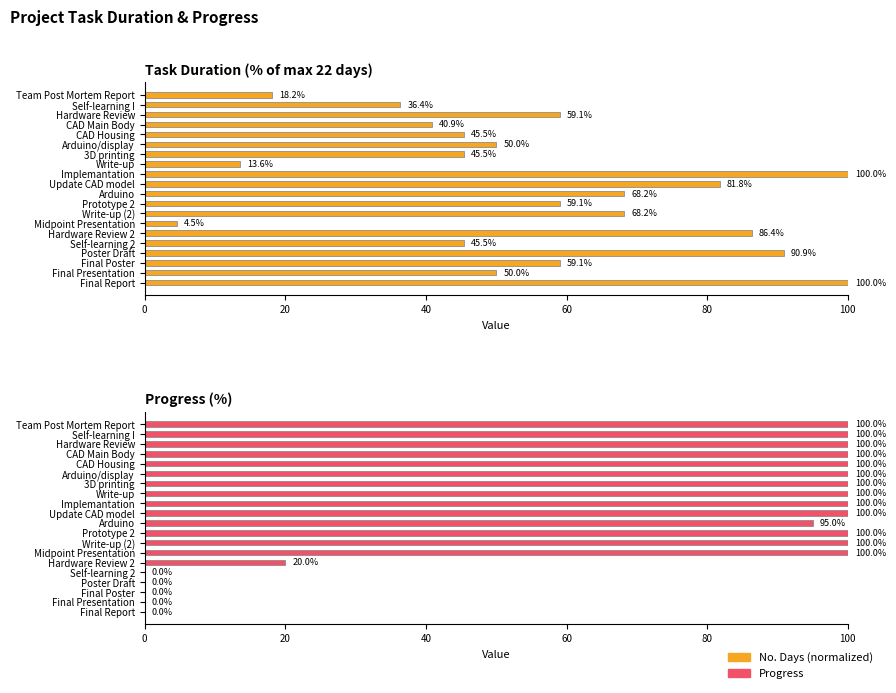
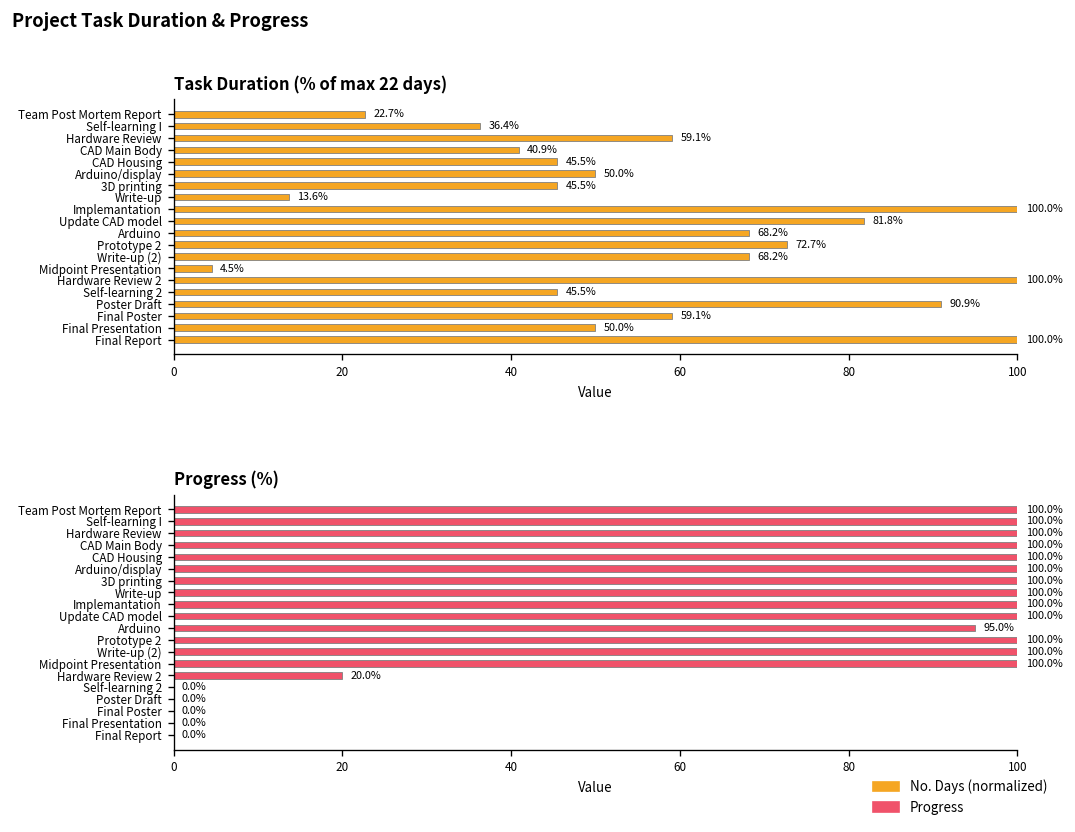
  {
    "Task Duration (% of max 22 days)": {
-     "Team Post Mortem Report": "18.2%",
+     "Team Post Mortem Report": "22.7%",
      "Self-learning I": "36.4%",
      "Hardware Review": "59.1%",
      "CAD Main Body": "40.9%",
      "CAD Housing": "45.5%",
      "Arduino/display": "50.0%",
      "3D printing": "45.5%",
      "Write-up": "13.6%",
      "Implemantation": "100.0%",
      "Update CAD model": "81.8%",
      "Arduino": "68.2%",
-     "Prototype 2": "59.1%",
+     "Prototype 2": "72.7%",
      "Write-up (2)": "68.2%",
      "Midpoint Presentation": "4.5%",
-     "Hardware Review 2": "86.4%",
+     "Hardware Review 2": "100.0%",
      "Self-learning 2": "45.5%",
      "Poster Draft": "90.9%",
      "Final Poster": "59.1%",
      "Final Presentation": "50.0%",
      "Final Report": "100.0%"
    },
    "Progress (%)": {
      "Team Post Mortem Report": "100.0%",
      "Self-learning I": "100.0%",
      "Hardware Review": "100.0%",
      "CAD Main Body": "100.0%",
      "CAD Housing": "100.0%",
      "Arduino/display": "100.0%",
      "3D printing": "100.0%",
      "Write-up": "100.0%",
      "Implemantation": "100.0%",
      "Update CAD model": "100.0%",
      "Arduino": "95.0%",
      "Prototype 2": "100.0%",
      "Write-up (2)": "100.0%",
      "Midpoint Presentation": "100.0%",
      "Hardware Review 2": "20.0%",
      "Self-learning 2": "0.0%",
      "Poster Draft": "0.0%",
      "Final Poster": "0.0%",
      "Final Presentation": "0.0%",
      "Final Report": "0.0%"
    }
  }
